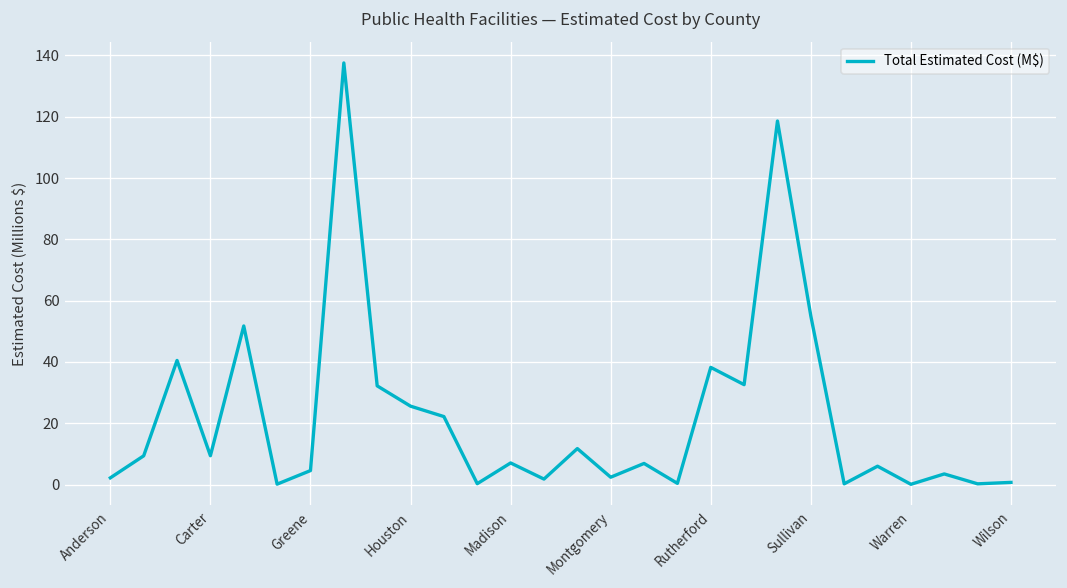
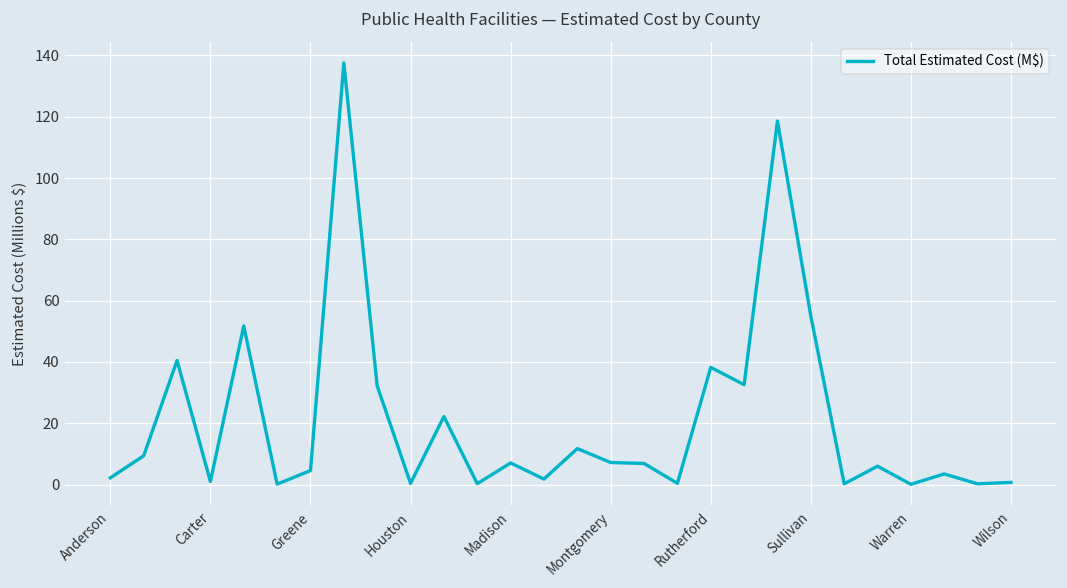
  {
    "Anderson": 2,
-   "Carter": 9,
+   "Carter": 1,
    "Greene": 5,
-   "Houston": 26,
+   "Houston": 0,
    "Madison": 7,
-   "Montgomery": 2,
+   "Montgomery": 7,
    "Rutherford": 38,
    "Sullivan": 55,
    "Warren": 0,
    "Wilson": 1
  }
